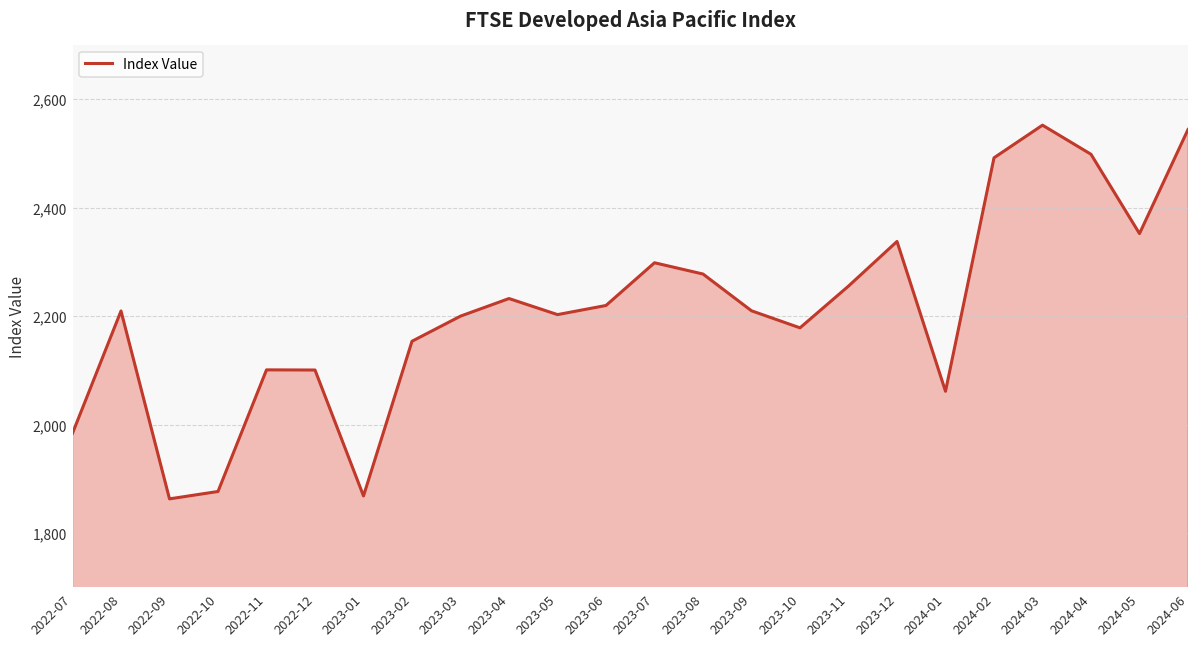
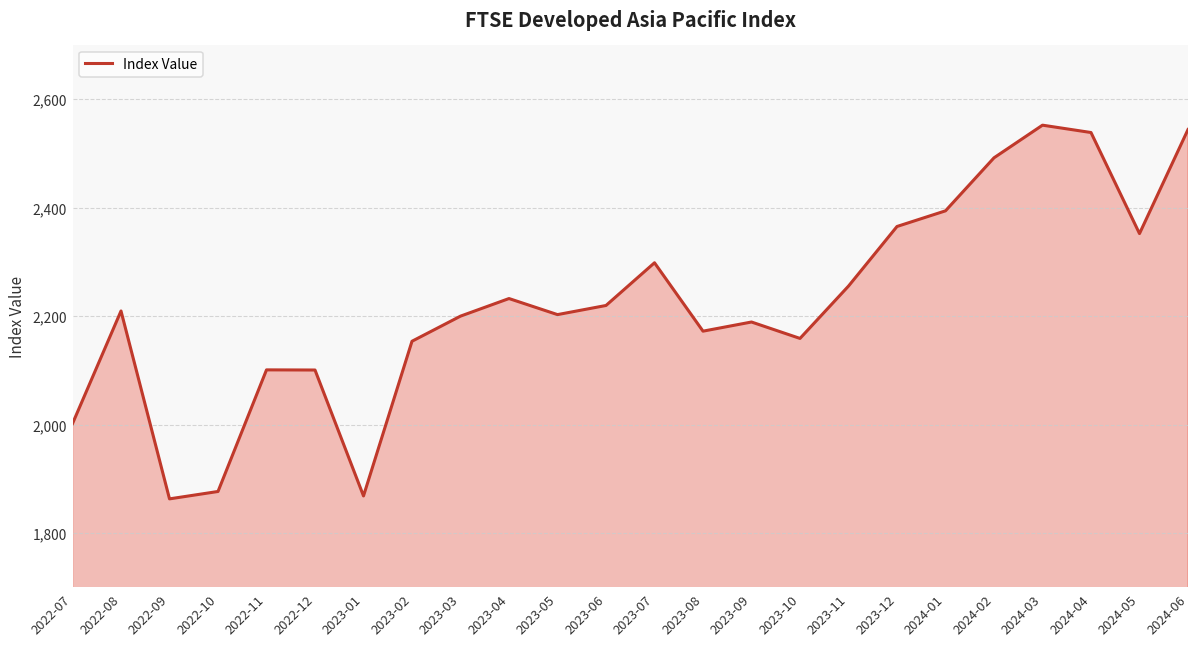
  {
-   "2022-07": "1,980",
+   "2022-07": "2,000",
    "2022-08": "2,210",
    "2022-09": "1,860",
    "2022-10": "1,880",
    "2022-11": "2,100",
    "2022-12": "2,100",
    "2023-01": "1,870",
    "2023-02": "2,150",
    "2023-03": "2,200",
    "2023-04": "2,230",
    "2023-05": "2,200",
    "2023-06": "2,220",
    "2023-07": "2,300",
-   "2023-08": "2,280",
-   "2023-09": "2,210",
-   "2023-10": "2,180",
+   "2023-08": "2,170",
+   "2023-09": "2,190",
+   "2023-10": "2,160",
    "2023-11": "2,260",
-   "2023-12": "2,340",
-   "2024-01": "2,060",
+   "2023-12": "2,370",
+   "2024-01": "2,390",
    "2024-02": "2,490",
    "2024-03": "2,550",
-   "2024-04": "2,500",
+   "2024-04": "2,540",
    "2024-05": "2,350",
    "2024-06": "2,540"
  }
